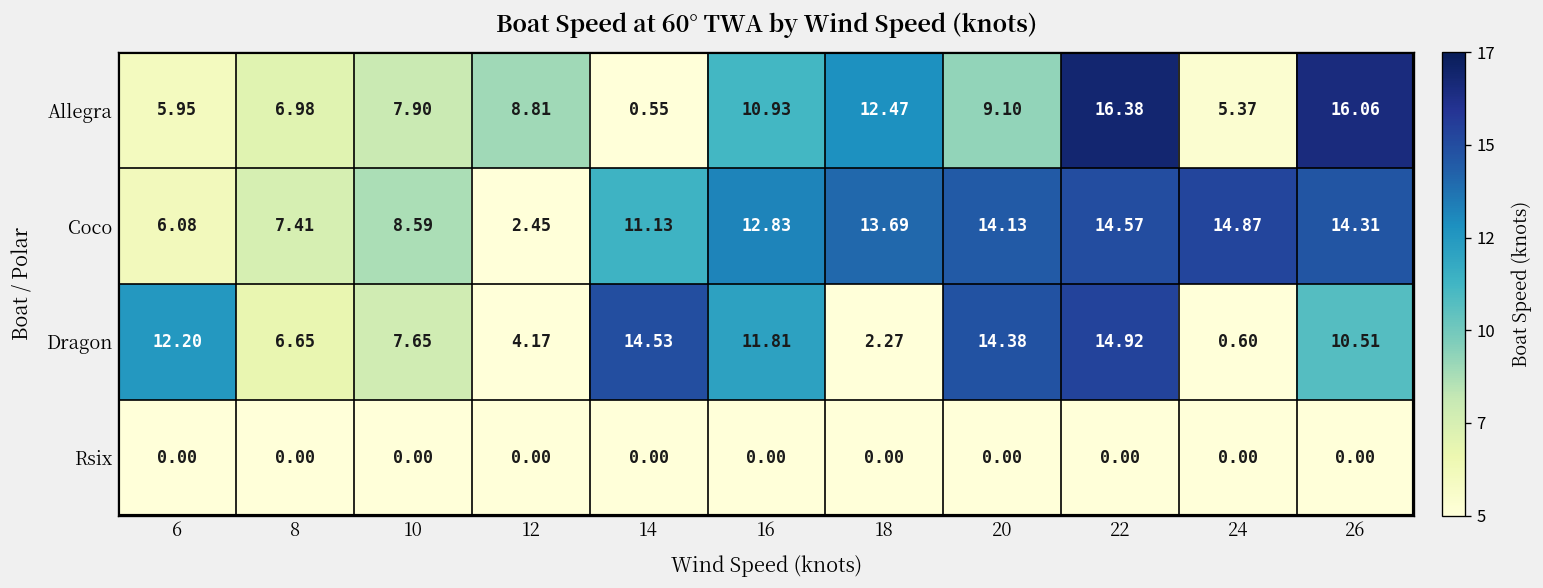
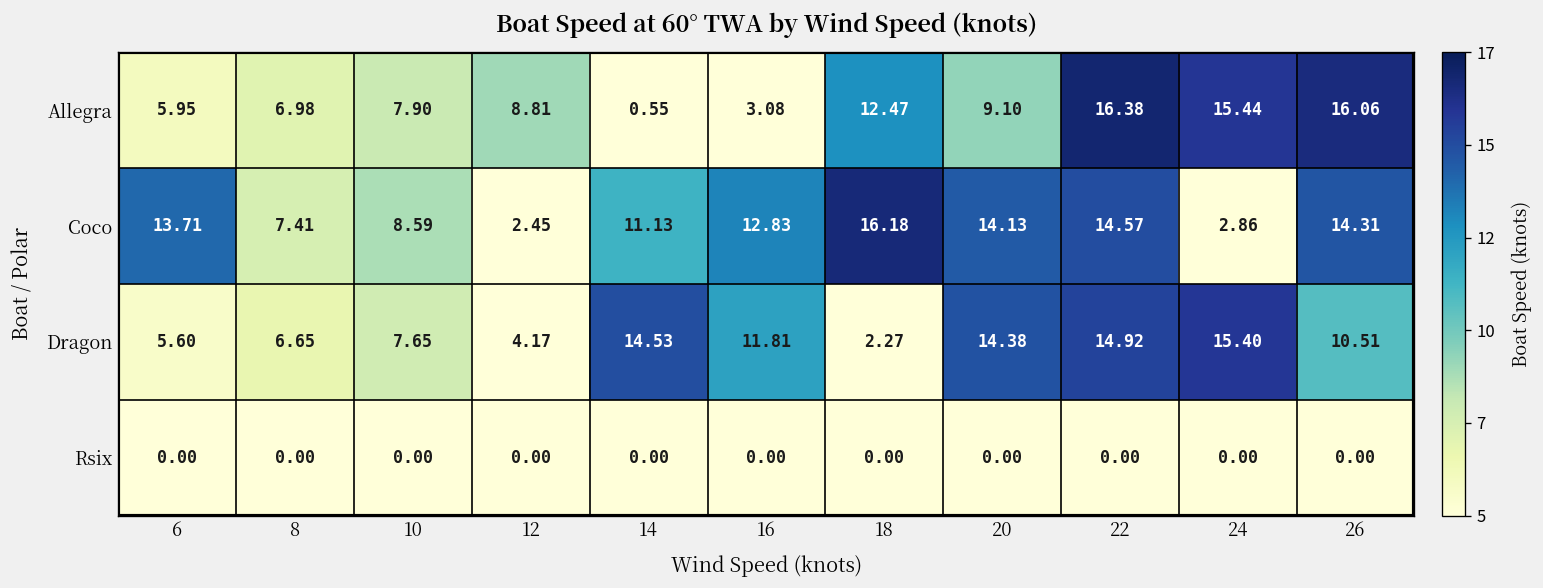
  {
    "Allegra": {
      "6": 5.95,
      "8": 6.98,
      "10": 7.90,
      "12": 8.81,
      "14": 0.55,
-     "16": 10.93,
+     "16": 3.08,
      "18": 12.47,
      "20": 9.10,
      "22": 16.38,
-     "24": 5.37,
+     "24": 15.44,
      "26": 16.06
    },
    "Coco": {
-     "6": 6.08,
+     "6": 13.71,
      "8": 7.41,
      "10": 8.59,
      "12": 2.45,
      "14": 11.13,
      "16": 12.83,
-     "18": 13.69,
+     "18": 16.18,
      "20": 14.13,
      "22": 14.57,
-     "24": 14.87,
+     "24": 2.86,
      "26": 14.31
    },
    "Dragon": {
-     "6": 12.20,
+     "6": 5.60,
      "8": 6.65,
      "10": 7.65,
      "12": 4.17,
      "14": 14.53,
      "16": 11.81,
      "18": 2.27,
      "20": 14.38,
      "22": 14.92,
-     "24": 0.60,
+     "24": 15.40,
      "26": 10.51
    },
    "Rsix": {
      "6": 0.00,
      "8": 0.00,
      "10": 0.00,
      "12": 0.00,
      "14": 0.00,
      "16": 0.00,
      "18": 0.00,
      "20": 0.00,
      "22": 0.00,
      "24": 0.00,
      "26": 0.00
    }
  }
